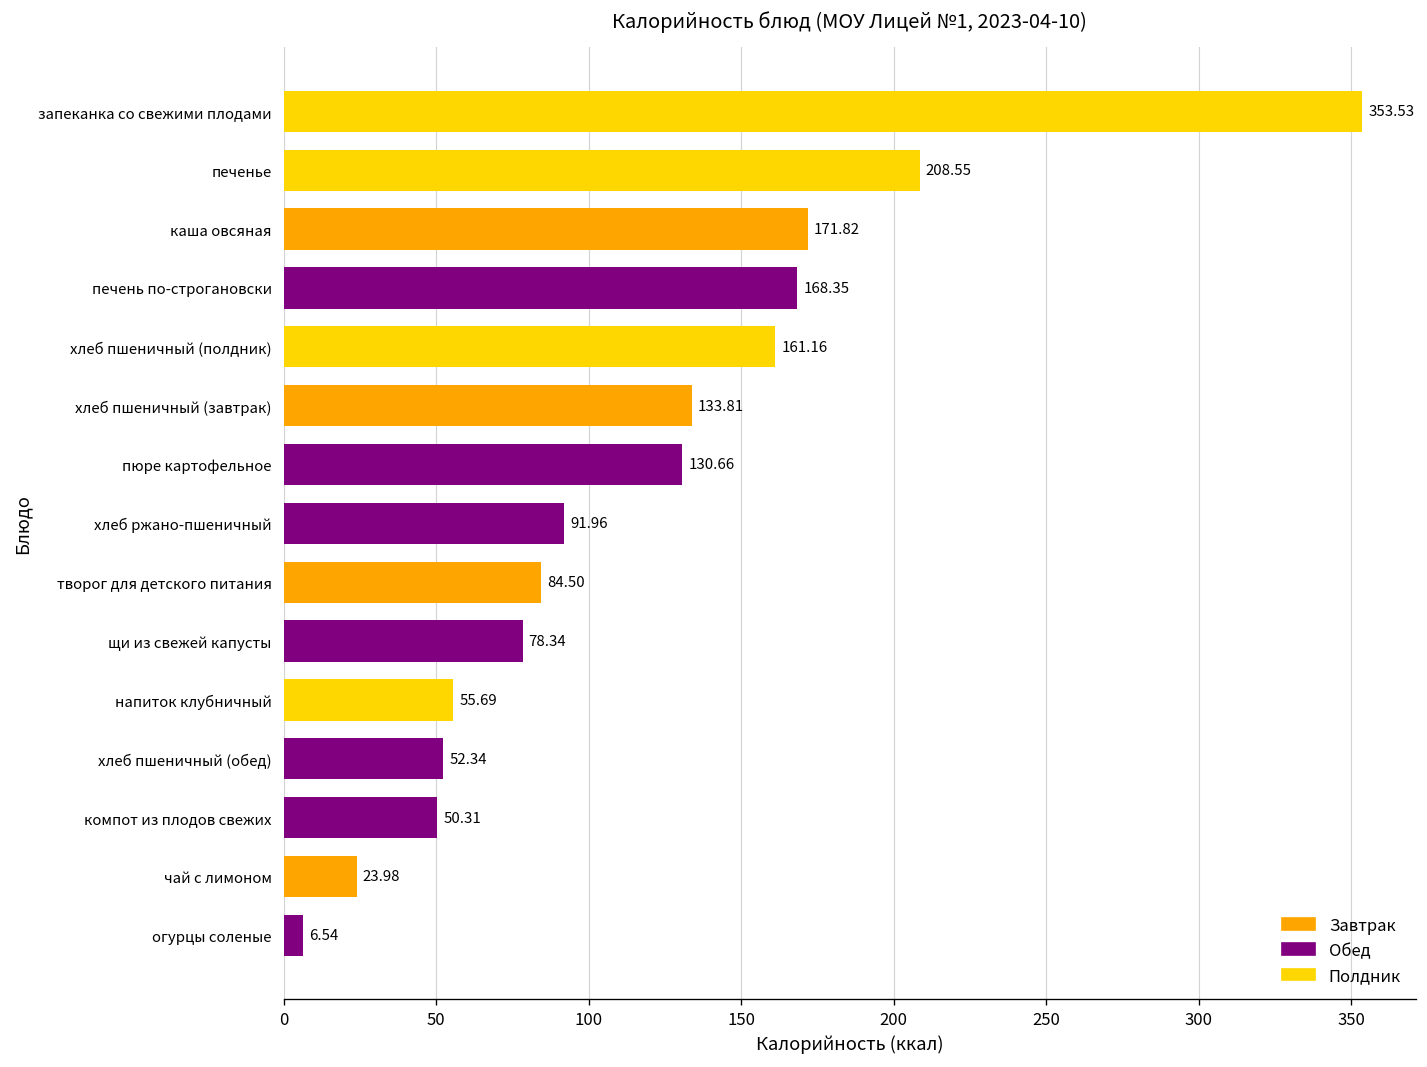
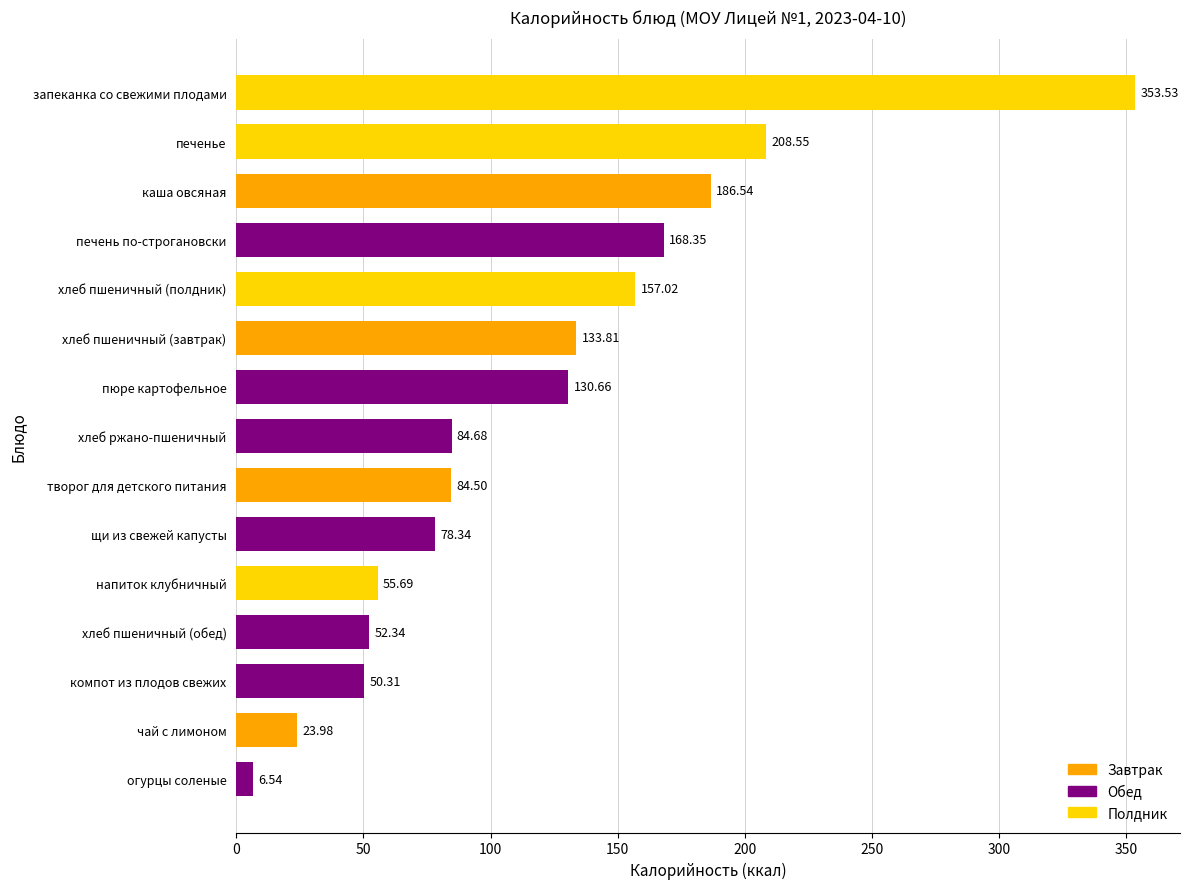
  {
    "запеканка со свежими плодами": 353.53,
    "печенье": 208.55,
-   "каша овсяная": 171.82,
+   "каша овсяная": 186.54,
    "печень по-строгановски": 168.35,
-   "хлеб пшеничный (полдник)": 161.16,
+   "хлеб пшеничный (полдник)": 157.02,
    "хлеб пшеничный (завтрак)": 133.81,
    "пюре картофельное": 130.66,
-   "хлеб ржано-пшеничный": 91.96,
+   "хлеб ржано-пшеничный": 84.68,
    "творог для детского питания": 84.50,
    "щи из свежей капусты": 78.34,
    "напиток клубничный": 55.69,
    "хлеб пшеничный (обед)": 52.34,
    "компот из плодов свежих": 50.31,
    "чай с лимоном": 23.98,
    "огурцы соленые": 6.54
  }
